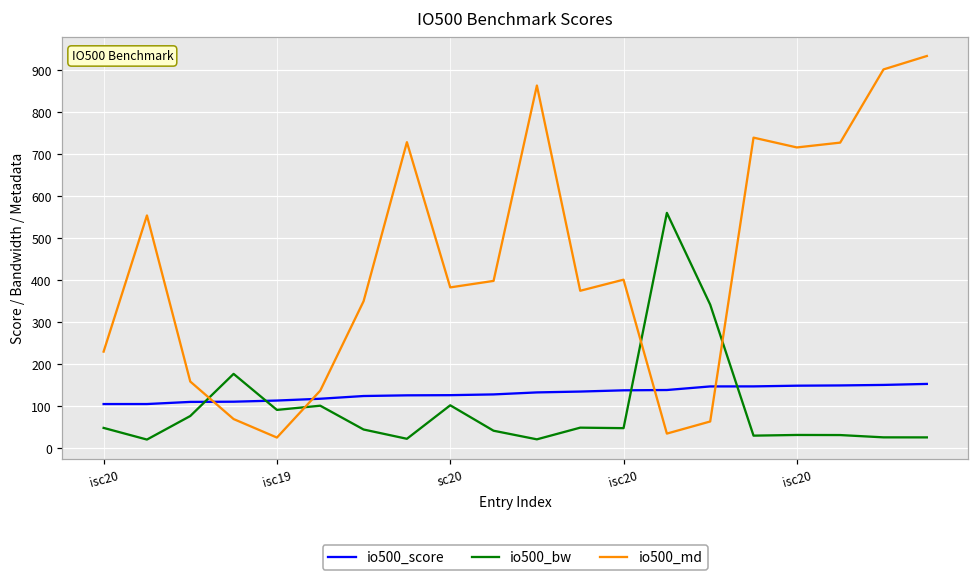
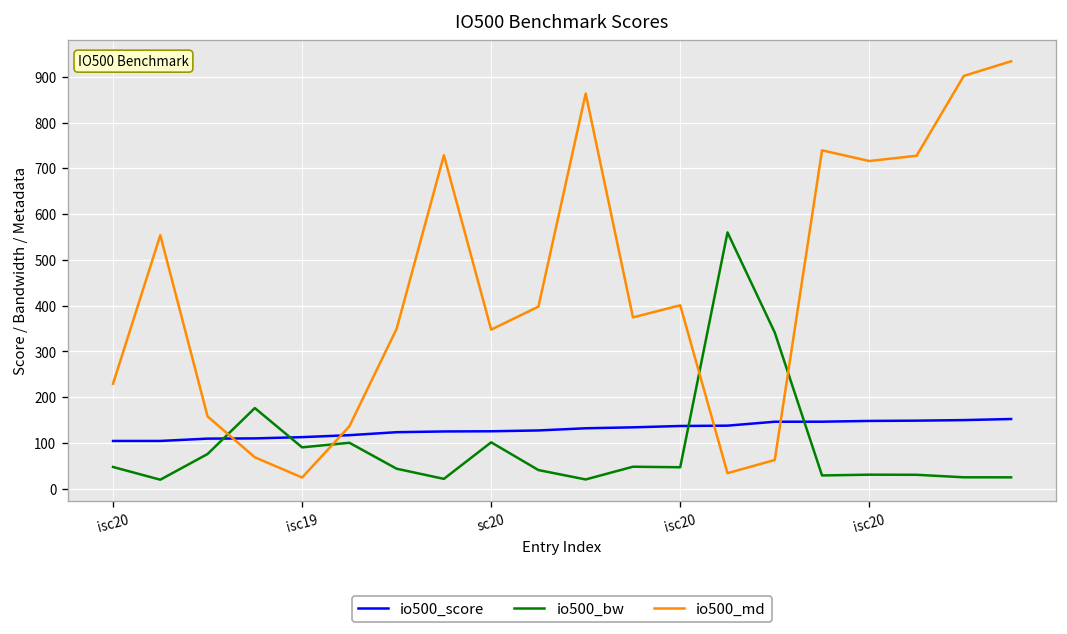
  {
    "io500_score": {
      "isc19": 110,
      "sc20": 130
    },
    "io500_bw": {
      "isc19": 90,
      "sc20": 100
    },
    "io500_md": {
      "isc19": 20,
-     "sc20": 380
+     "sc20": 350
    }
  }
